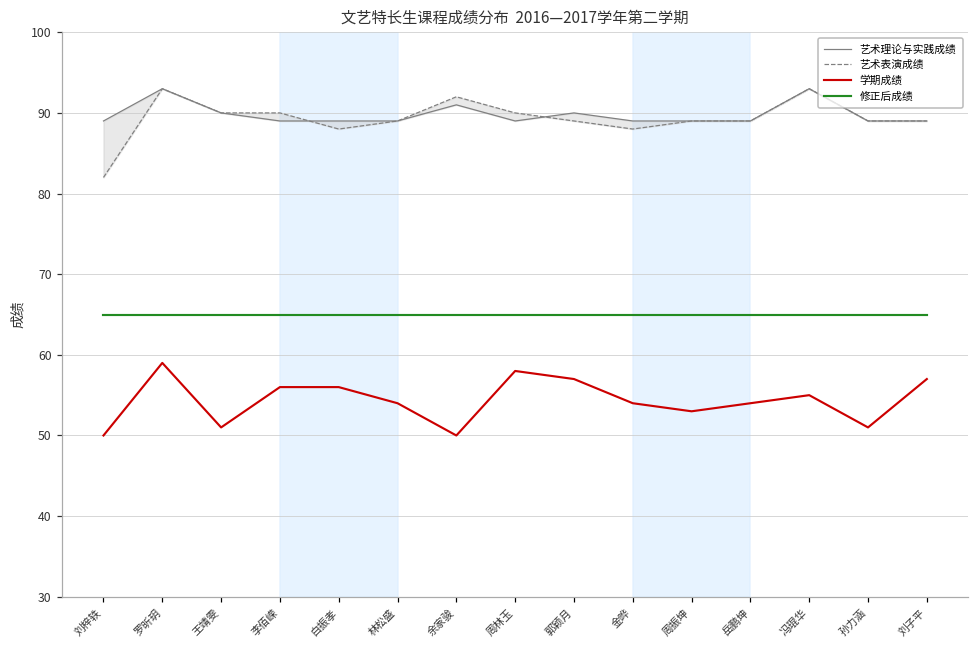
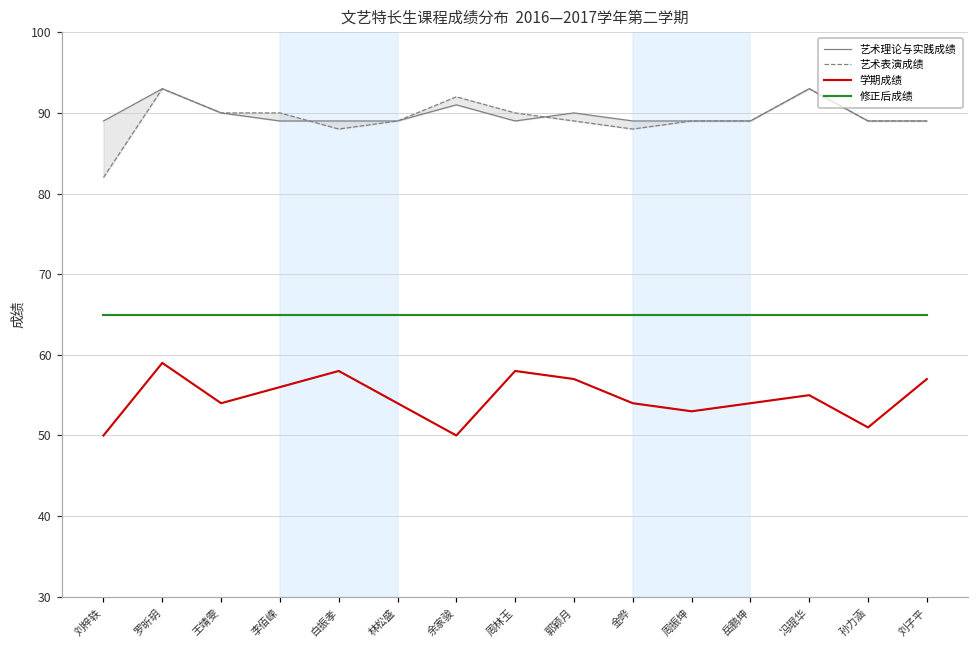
  {
    "学期成绩": {
      "刘梓轶": 50,
      "罗昕玥": 59,
-     "王靖雯": 51,
+     "王靖雯": 54,
      "李佰嵘": 56,
-     "白振孝": 56,
+     "白振孝": 58,
      "林松盛": 54,
      "余家骏": 50,
      "周林玉": 58,
      "郭颖月": 57,
      "金晔": 54,
      "周振坤": 53,
      "岳鹏坤": 54,
      "冯琨华": 55,
      "孙力涵": 51,
      "刘子平": 57
    },
    "修正后成绩": {
      "刘梓轶": 65,
      "罗昕玥": 65,
      "王靖雯": 65,
      "李佰嵘": 65,
      "白振孝": 65,
      "林松盛": 65,
      "余家骏": 65,
      "周林玉": 65,
      "郭颖月": 65,
      "金晔": 65,
      "周振坤": 65,
      "岳鹏坤": 65,
      "冯琨华": 65,
      "孙力涵": 65,
      "刘子平": 65
    }
  }
